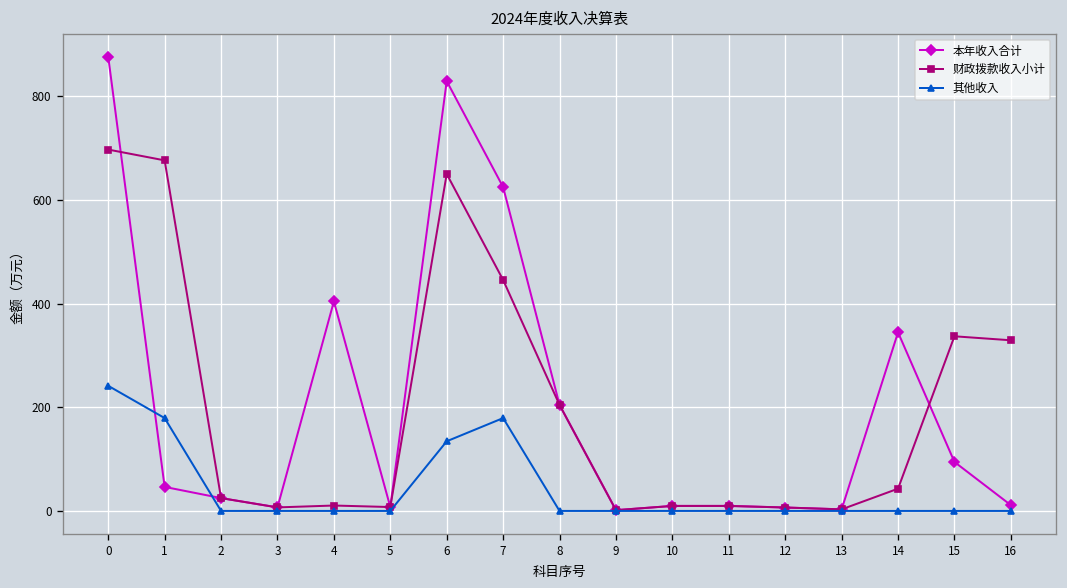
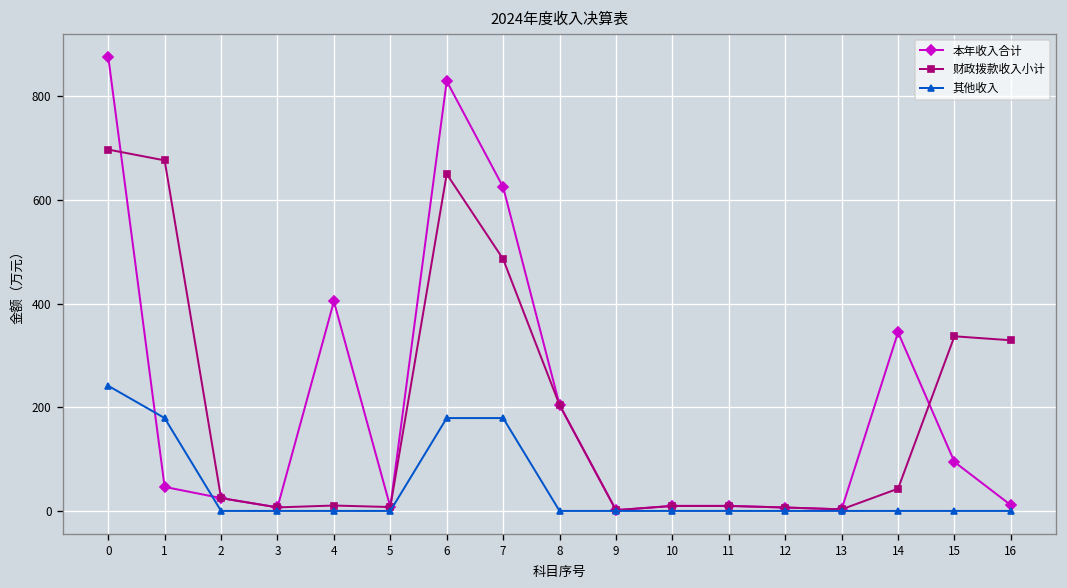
  {
    "本年收入合计": {
      "0": 880,
      "1": 50,
      "4": 400,
      "6": 830,
      "7": 630,
      "14": 340,
      "15": 90,
      "16": 10
    },
    "财政拨款收入小计": {
      "0": 700,
      "1": 680,
      "4": 10,
      "6": 650,
-     "7": 450,
+     "7": 490,
      "14": 40,
      "15": 340,
      "16": 330
    },
    "其他收入": {
      "0": 240,
      "1": 180,
      "2": 0,
      "3": 0,
      "4": 0,
      "5": 0,
-     "6": 130,
+     "6": 180,
      "7": 180,
      "8": 0,
      "10": 0,
      "11": 0,
      "12": 0,
      "14": 0,
      "15": 0,
      "16": 0
    }
  }
